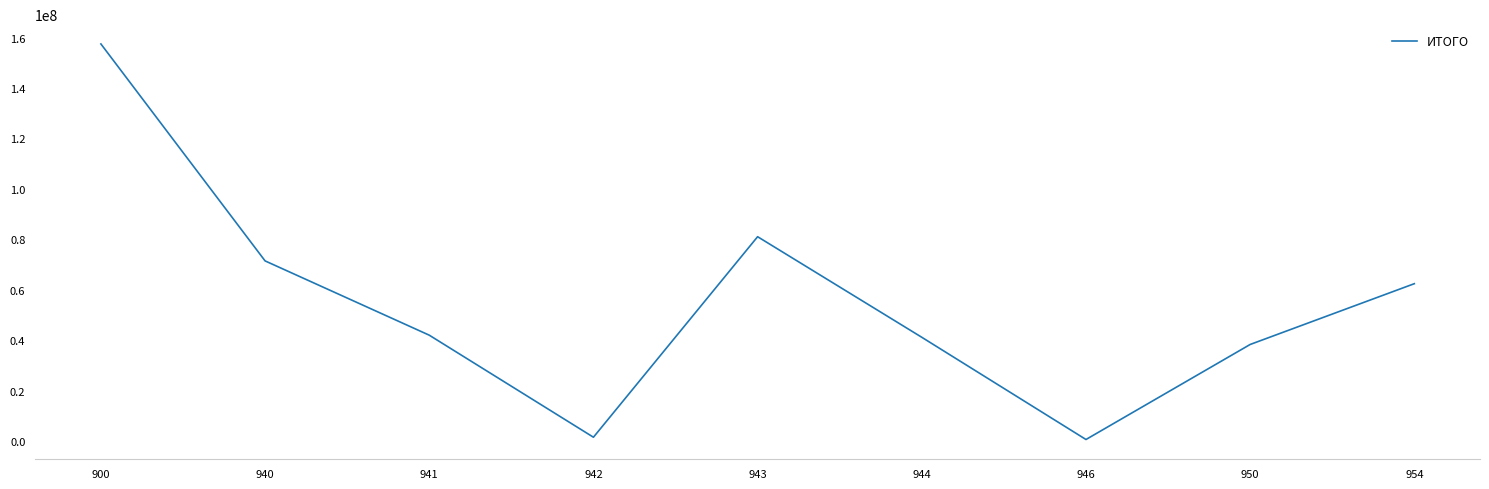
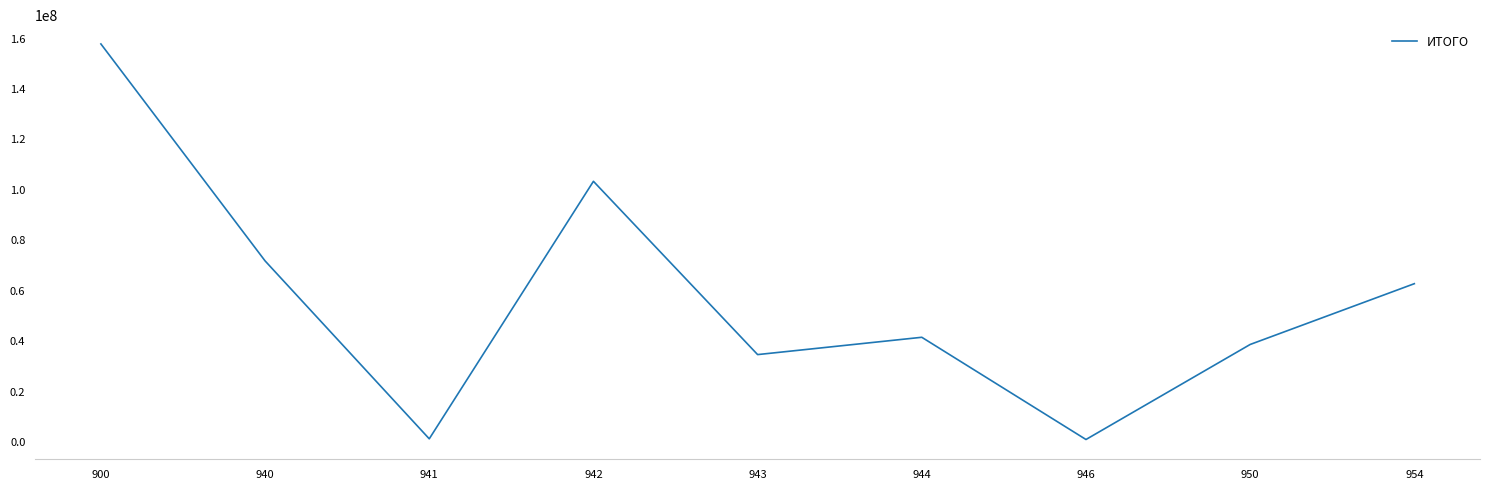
  {
    "900": 157000000,
    "940": 71000000,
-   "941": 42000000,
-   "942": 2000000,
-   "943": 81000000,
+   "941": 1000000,
+   "942": 103000000,
+   "943": 34000000,
    "944": 41000000,
    "946": 1000000,
    "950": 38000000,
    "954": 62000000
  }
